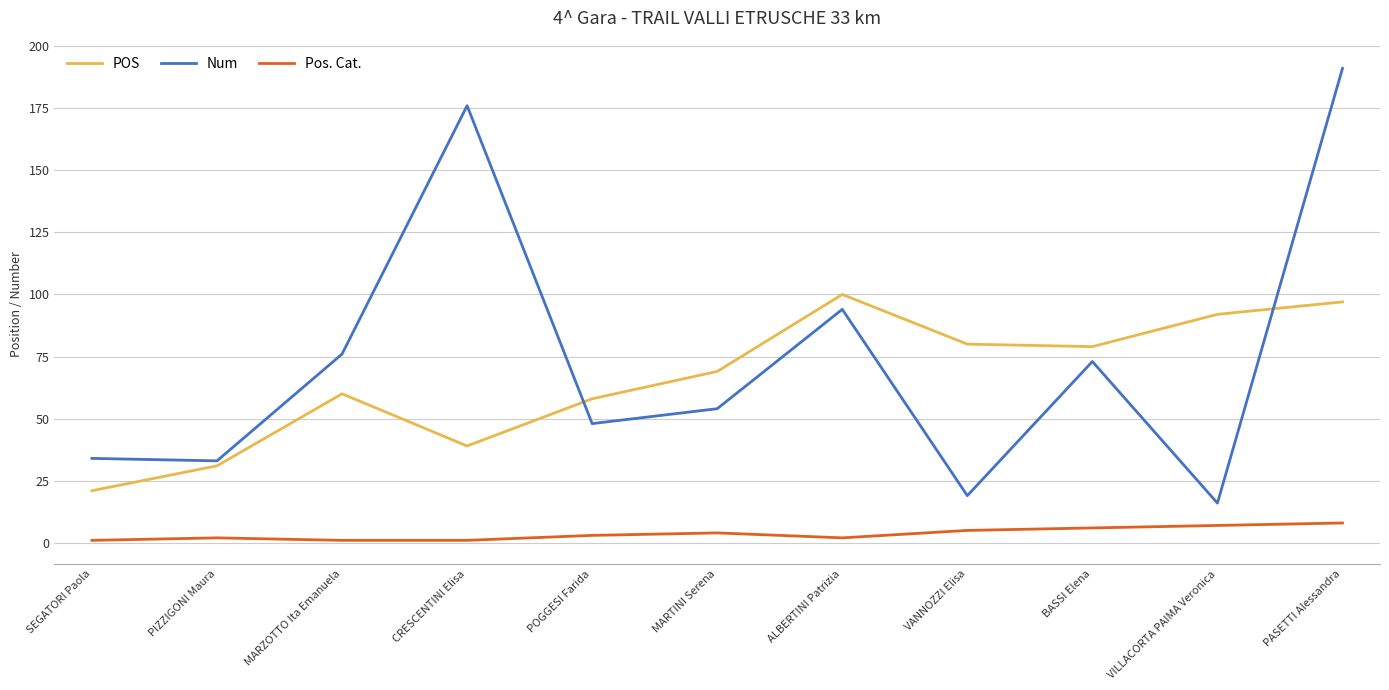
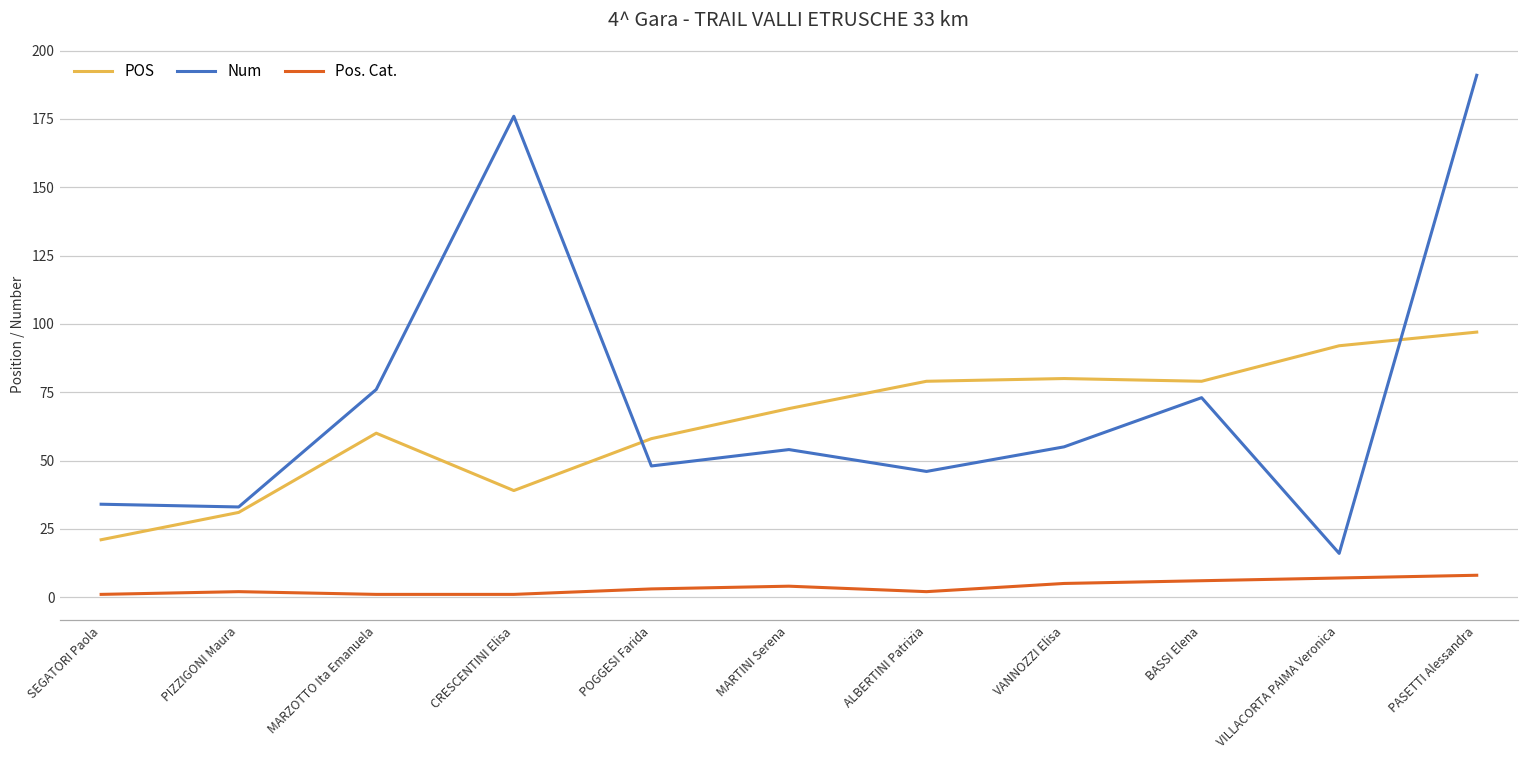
  {
    "POS": {
      "SEGATORI Paola": 21,
      "PIZZIGONI Maura": 31,
      "MARZOTTO Ita Emanuela": 60,
      "CRESCENTINI Elisa": 39,
      "POGGESI Farida": 58,
      "MARTINI Serena": 69,
-     "ALBERTINI Patrizia": 100,
+     "ALBERTINI Patrizia": 79,
      "VANNOZZI Elisa": 80,
      "BASSI Elena": 79,
      "VILLACORTA PAIMA Veronica": 92,
      "PASETTI Alessandra": 97
    },
    "Num": {
      "SEGATORI Paola": 34,
      "PIZZIGONI Maura": 33,
      "MARZOTTO Ita Emanuela": 76,
      "CRESCENTINI Elisa": 176,
      "POGGESI Farida": 48,
      "MARTINI Serena": 54,
-     "ALBERTINI Patrizia": 94,
-     "VANNOZZI Elisa": 19,
+     "ALBERTINI Patrizia": 46,
+     "VANNOZZI Elisa": 55,
      "BASSI Elena": 73,
      "VILLACORTA PAIMA Veronica": 16,
      "PASETTI Alessandra": 191
    },
    "Pos. Cat.": {
      "SEGATORI Paola": 1,
      "PIZZIGONI Maura": 2,
      "MARZOTTO Ita Emanuela": 1,
      "CRESCENTINI Elisa": 1,
      "POGGESI Farida": 3,
      "MARTINI Serena": 4,
      "ALBERTINI Patrizia": 2,
      "VANNOZZI Elisa": 5,
      "BASSI Elena": 6,
      "VILLACORTA PAIMA Veronica": 7,
      "PASETTI Alessandra": 8
    }
  }
